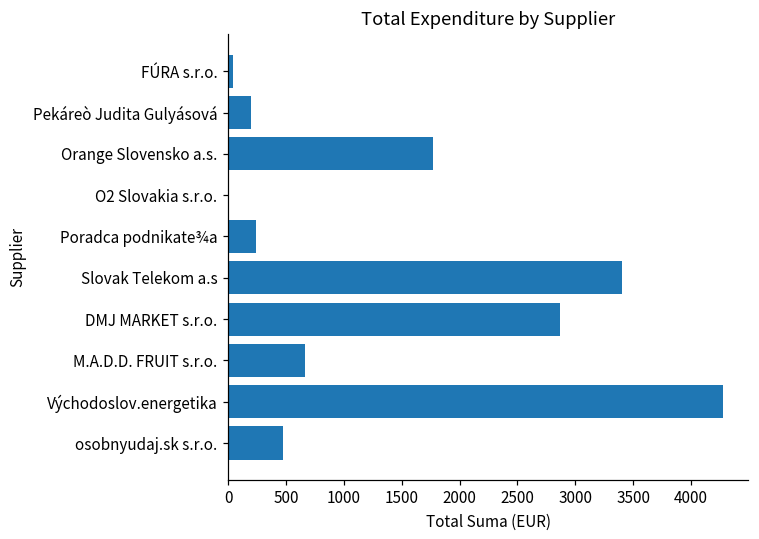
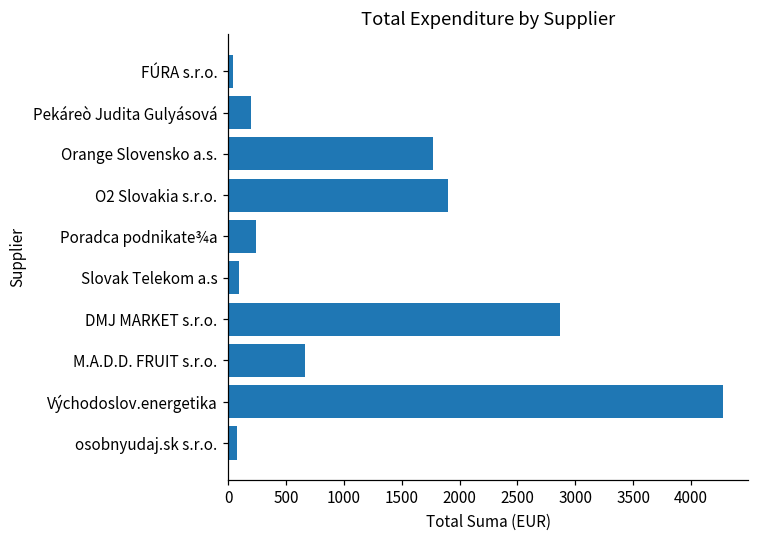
  {
    "FÚRA s.r.o.": 40,
    "Pekáreò Judita Gulyásová": 200,
    "Orange Slovensko a.s.": 1770,
-   "O2 Slovakia s.r.o.": 0,
+   "O2 Slovakia s.r.o.": 1900,
    "Poradca podnikate¾a": 240,
-   "Slovak Telekom a.s": 3400,
+   "Slovak Telekom a.s": 90,
    "DMJ MARKET s.r.o.": 2870,
    "M.A.D.D. FRUIT s.r.o.": 660,
    "Východoslov.energetika": 4280,
-   "osobnyudaj.sk s.r.o.": 470
+   "osobnyudaj.sk s.r.o.": 80
  }
